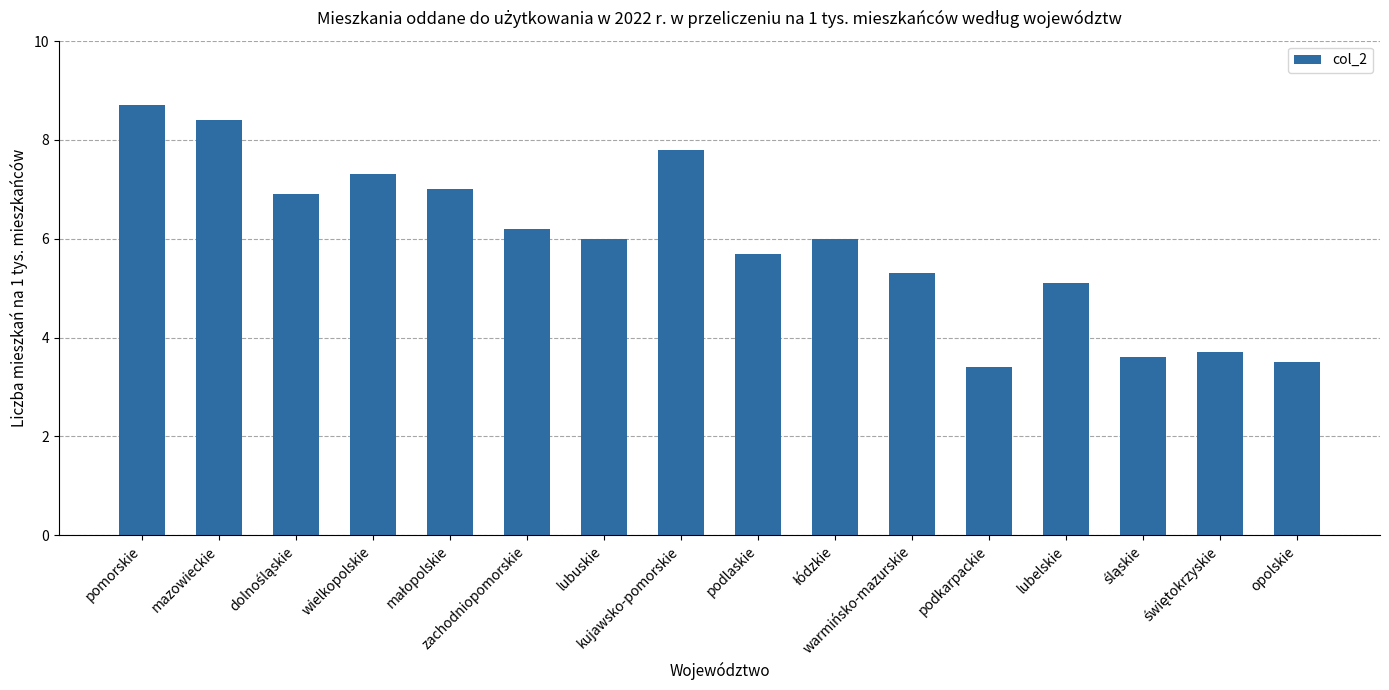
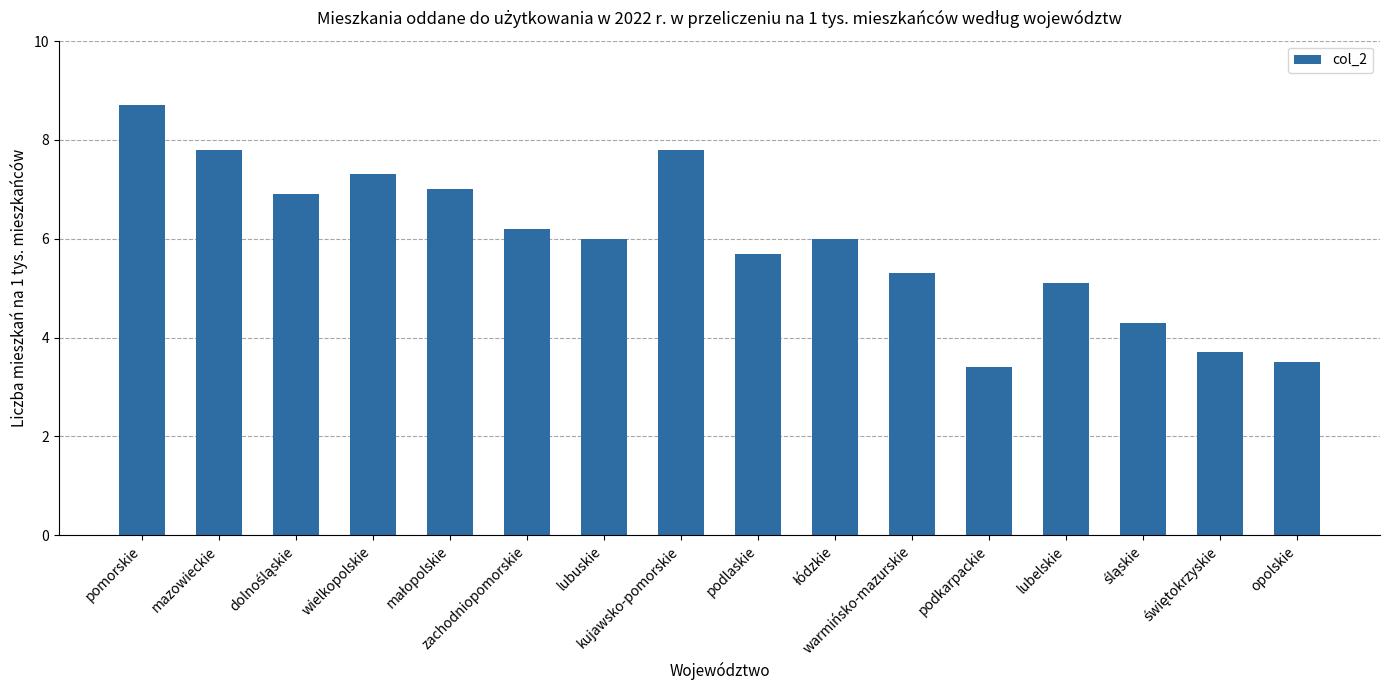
  {
    "pomorskie": 8.7,
-   "mazowieckie": 8.4,
+   "mazowieckie": 7.8,
    "dolnośląskie": 6.9,
    "wielkopolskie": 7.3,
    "małopolskie": 7.0,
    "zachodniopomorskie": 6.2,
    "lubuskie": 6.0,
    "kujawsko-pomorskie": 7.8,
    "podlaskie": 5.7,
    "łódzkie": 6.0,
    "warmińsko-mazurskie": 5.3,
    "podkarpackie": 3.4,
    "lubelskie": 5.1,
-   "śląskie": 3.6,
+   "śląskie": 4.3,
    "świętokrzyskie": 3.7,
    "opolskie": 3.5
  }
